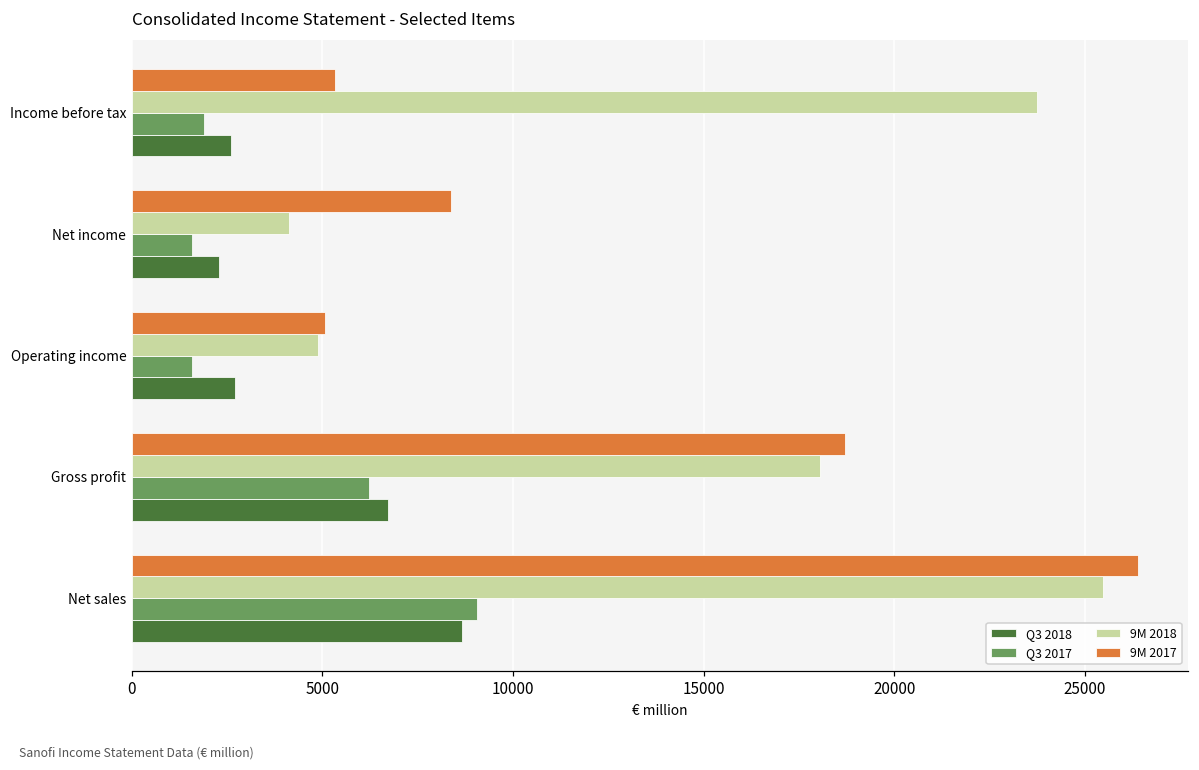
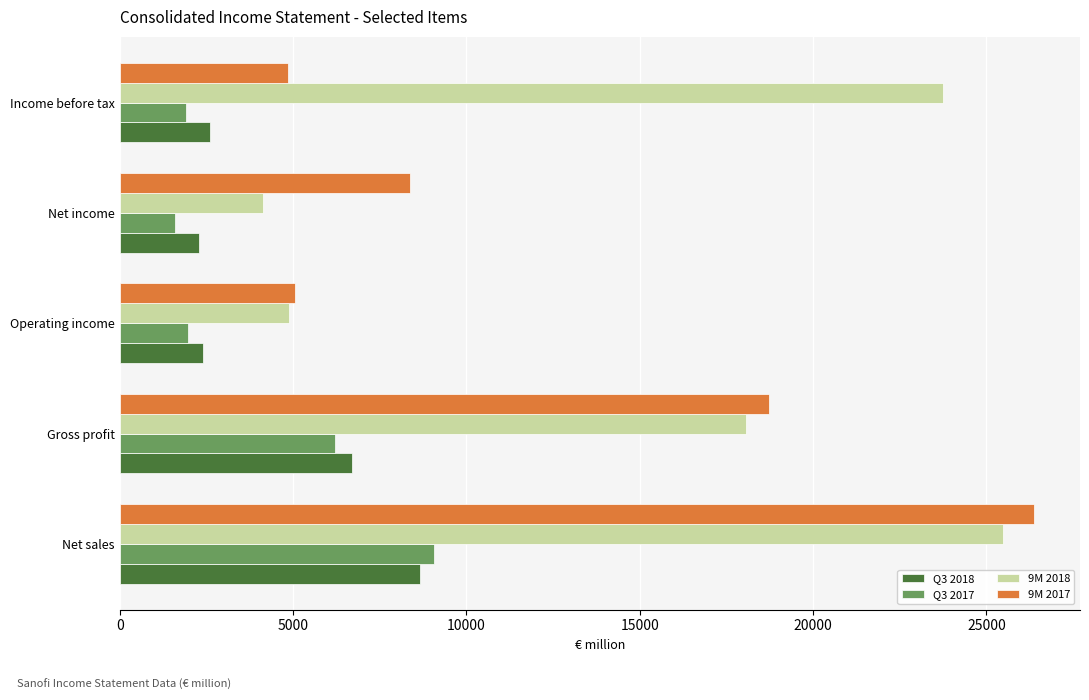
  {
    "Q3 2018": {
      "Income before tax": 2600,
      "Net income": 2300,
-     "Operating income": 2700,
+     "Operating income": 2400,
      "Gross profit": 6700,
      "Net sales": 8700
    },
    "Q3 2017": {
      "Income before tax": 1900,
      "Net income": 1600,
-     "Operating income": 1600,
+     "Operating income": 2000,
      "Gross profit": 6200,
      "Net sales": 9100
    },
    "9M 2018": {
      "Income before tax": 23700,
      "Net income": 4100,
      "Operating income": 4900,
      "Gross profit": 18100,
      "Net sales": 25500
    },
    "9M 2017": {
-     "Income before tax": 5300,
+     "Income before tax": 4900,
      "Net income": 8400,
      "Operating income": 5100,
      "Gross profit": 18700,
      "Net sales": 26400
    }
  }
